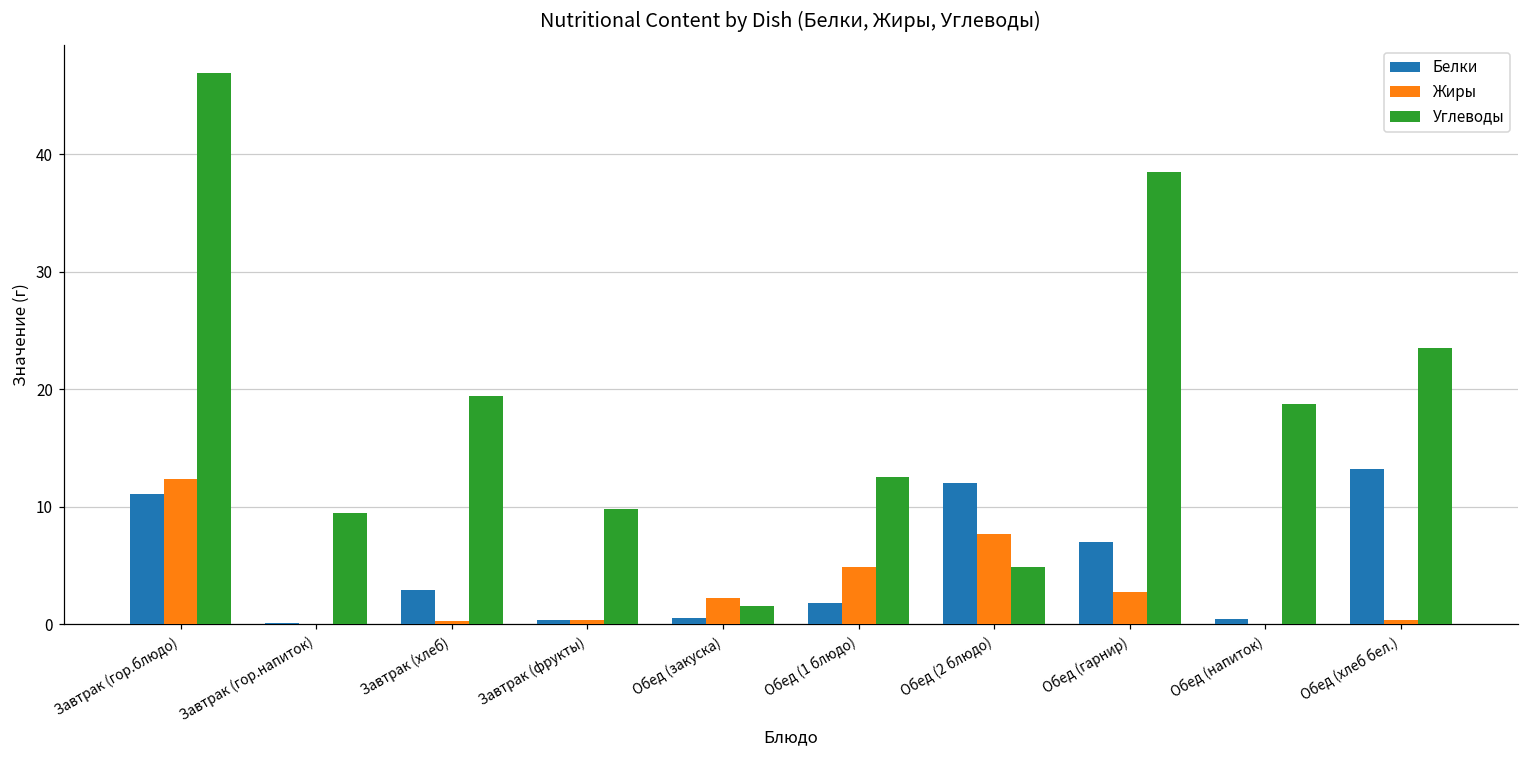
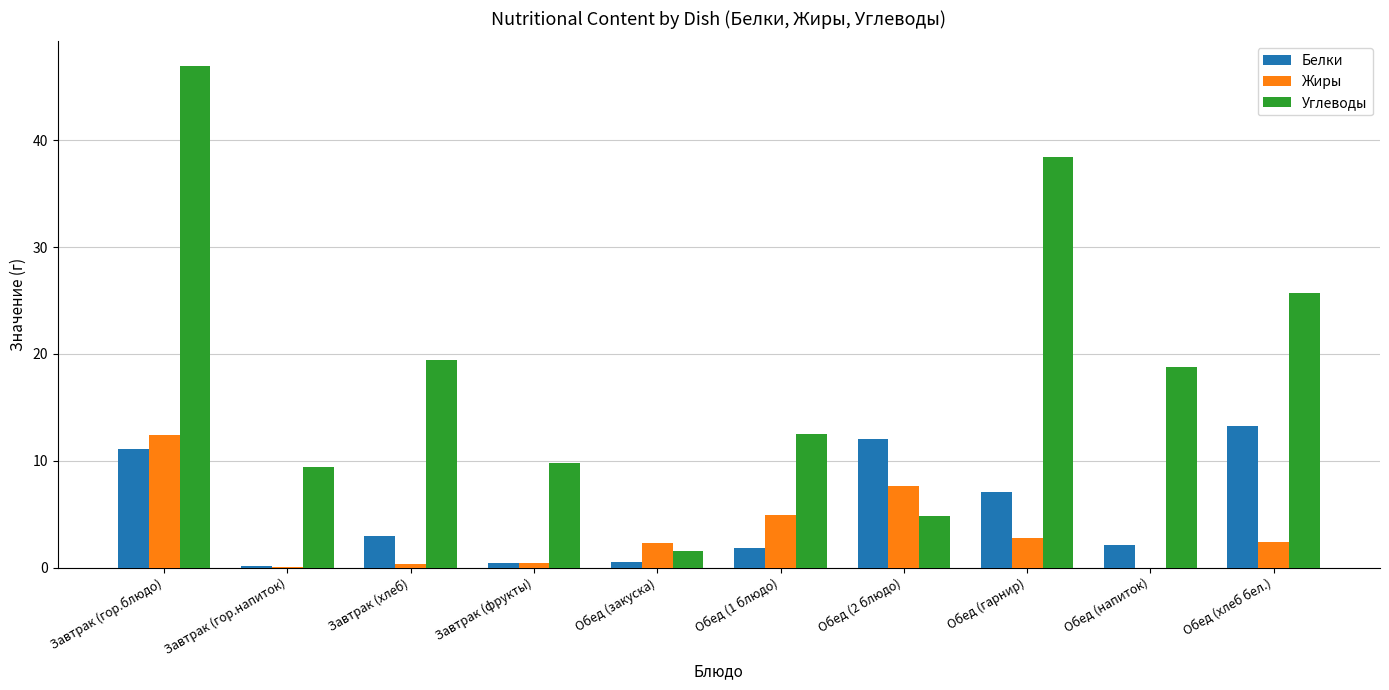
  {
    "Белки": {
      "Завтрак (гор.блюдо)": 11.1,
      "Завтрак (хлеб)": 2.9,
      "Завтрак (фрукты)": 0.4,
      "Обед (закуска)": 0.5,
      "Обед (1 блюдо)": 1.8,
      "Обед (2 блюдо)": 12.1,
      "Обед (гарнир)": 7.1,
-     "Обед (напиток)": 0.4,
+     "Обед (напиток)": 2.1,
      "Обед (хлеб бел.)": 13.3
    },
    "Жиры": {
      "Завтрак (гор.блюдо)": 12.4,
      "Завтрак (хлеб)": 0.3,
      "Завтрак (фрукты)": 0.4,
      "Обед (закуска)": 2.3,
      "Обед (1 блюдо)": 4.9,
      "Обед (2 блюдо)": 7.7,
      "Обед (гарнир)": 2.7,
      "Обед (напиток)": 0.0,
-     "Обед (хлеб бел.)": 0.4
+     "Обед (хлеб бел.)": 2.4
    },
    "Углеводы": {
      "Завтрак (гор.блюдо)": 46.9,
      "Завтрак (гор.напиток)": 9.5,
      "Завтрак (хлеб)": 19.4,
      "Завтрак (фрукты)": 9.8,
      "Обед (закуска)": 1.6,
      "Обед (1 блюдо)": 12.5,
      "Обед (2 блюдо)": 4.9,
      "Обед (гарнир)": 38.5,
      "Обед (напиток)": 18.8,
-     "Обед (хлеб бел.)": 23.5
+     "Обед (хлеб бел.)": 25.7
    }
  }
